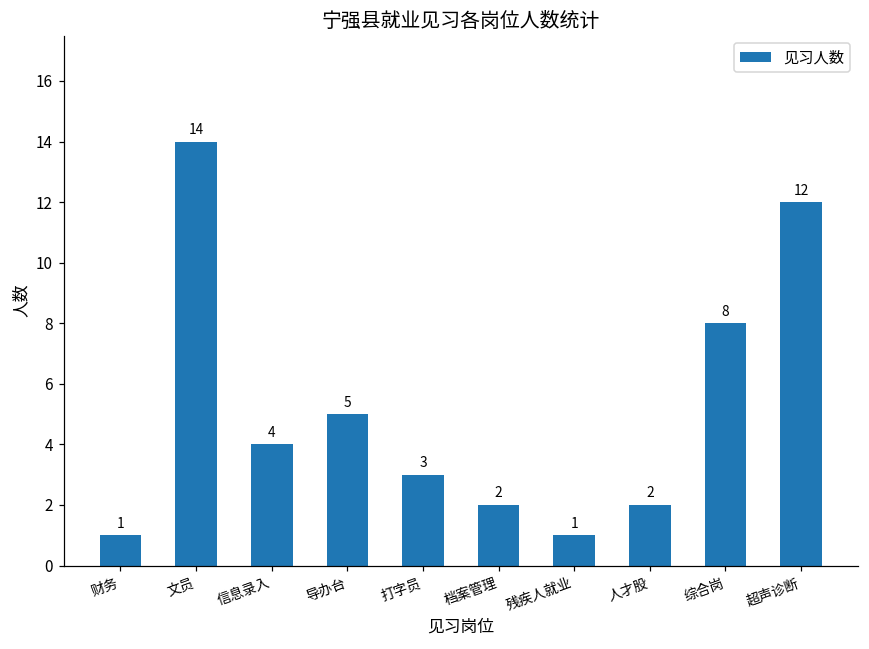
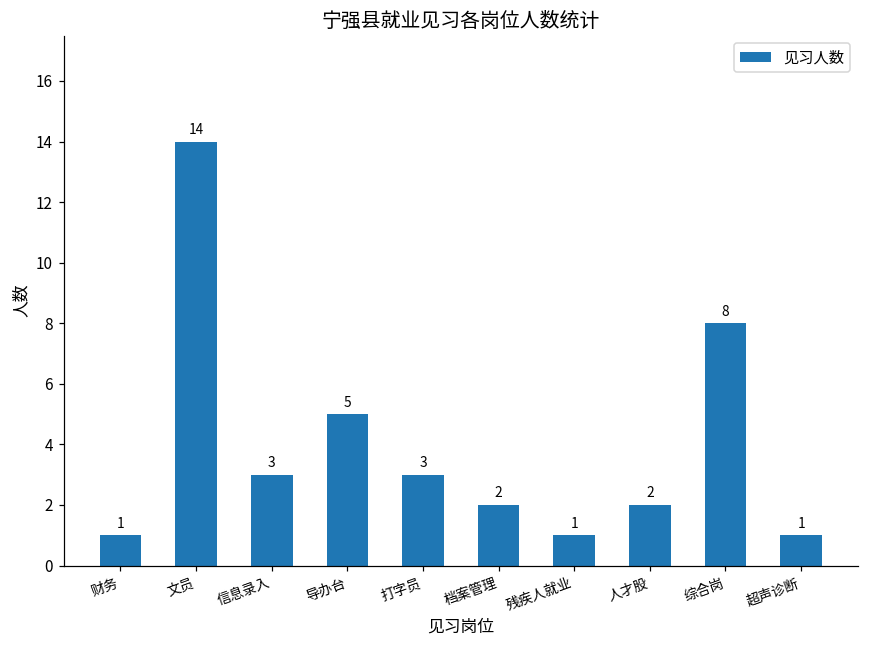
  {
    "财务": 1,
    "文员": 14,
-   "信息录入": 4,
+   "信息录入": 3,
    "导办台": 5,
    "打字员": 3,
    "档案管理": 2,
    "残疾人就业": 1,
    "人才股": 2,
    "综合岗": 8,
-   "超声诊断": 12
+   "超声诊断": 1
  }
